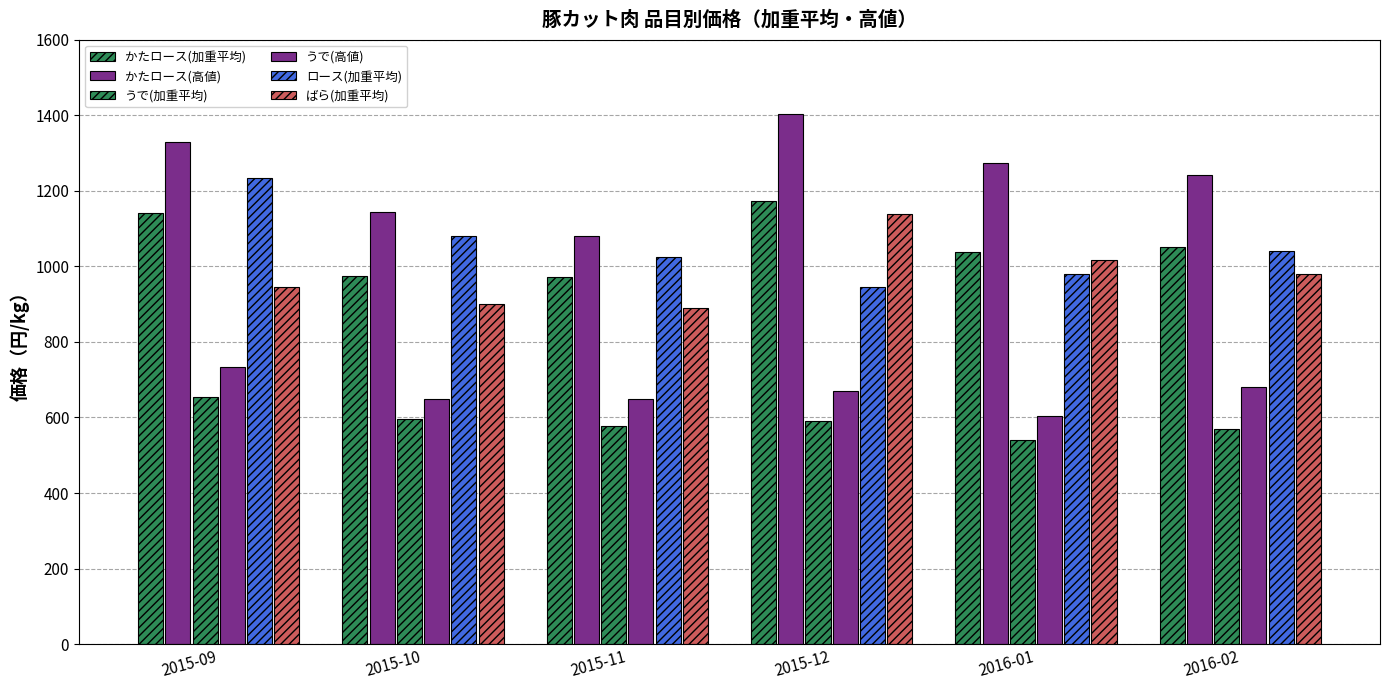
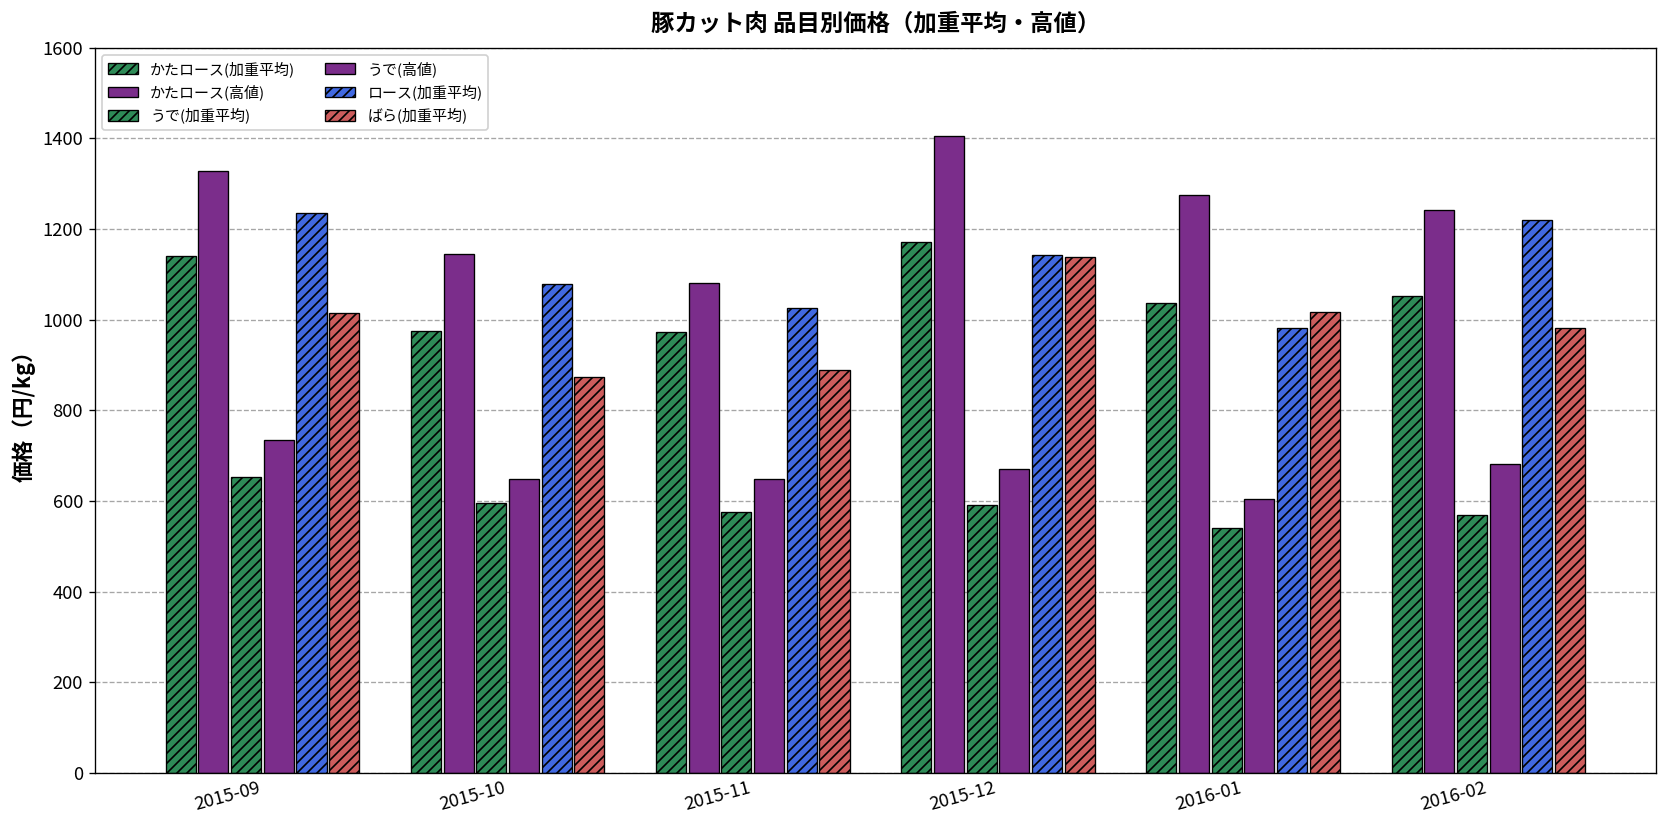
  {
    "ロース(加重平均)": {
      "2015-09": 1230,
      "2015-10": 1080,
      "2015-11": 1030,
-     "2015-12": 950,
+     "2015-12": 1140,
      "2016-01": 980,
-     "2016-02": 1040
+     "2016-02": 1220
    },
    "ばら(加重平均)": {
-     "2015-09": 950,
-     "2015-10": 900,
+     "2015-09": 1010,
+     "2015-10": 870,
      "2015-11": 890,
      "2015-12": 1140,
      "2016-01": 1020,
      "2016-02": 980
    }
  }
